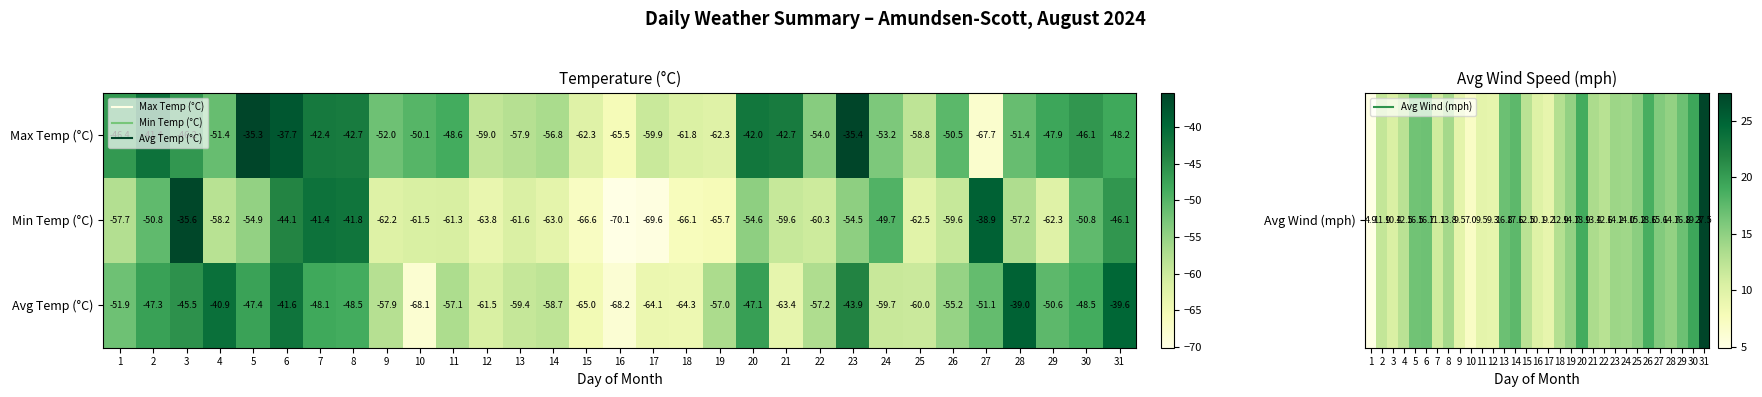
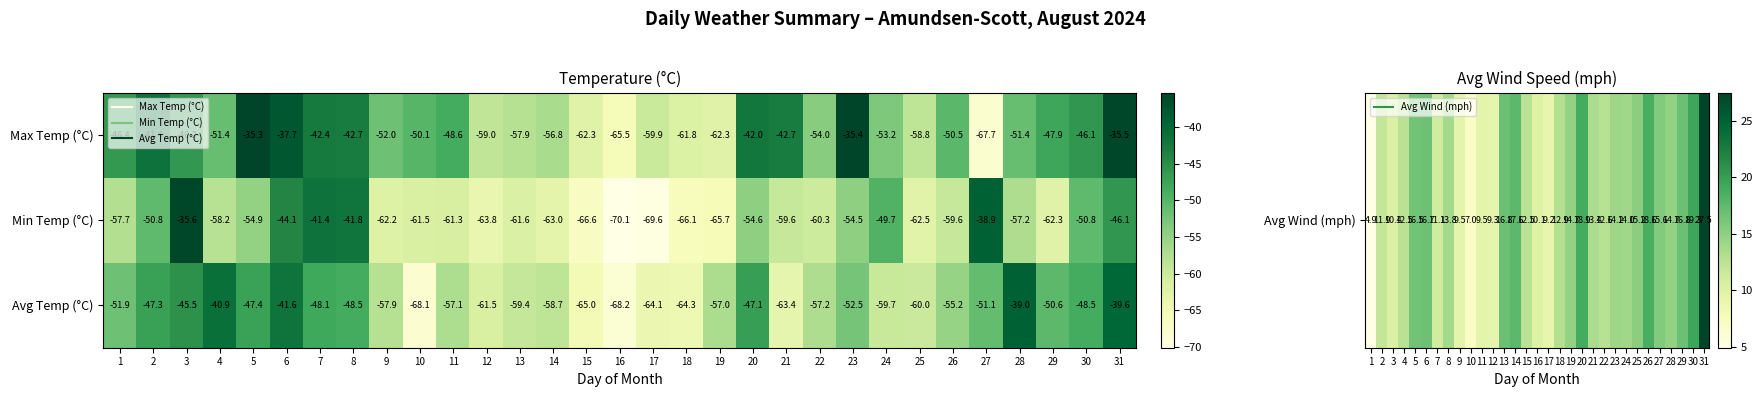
  {
    "Max Temp (°C)": {
      "4": -51.4,
      "5": -35.3,
      "6": -37.7,
      "7": -42.4,
      "8": -42.7,
      "9": -52.0,
      "10": -50.1,
      "11": -48.6,
      "12": -59.0,
      "13": -57.9,
      "14": -56.8,
      "15": -62.3,
      "16": -65.5,
      "17": -59.9,
      "18": -61.8,
      "19": -62.3,
      "20": -42.0,
      "21": -42.7,
      "22": -54.0,
      "23": -35.4,
      "24": -53.2,
      "25": -58.8,
      "26": -50.5,
      "27": -67.7,
      "28": -51.4,
      "29": -47.9,
      "30": -46.1,
-     "31": -48.2
+     "31": -35.5
    },
    "Min Temp (°C)": {
      "1": -57.7,
      "2": -50.8,
      "3": -35.6,
      "4": -58.2,
      "5": -54.9,
      "6": -44.1,
      "7": -41.4,
      "8": -41.8,
      "9": -62.2,
      "10": -61.5,
      "11": -61.3,
      "12": -63.8,
      "13": -61.6,
      "14": -63.0,
      "15": -66.6,
      "16": -70.1,
      "17": -69.6,
      "18": -66.1,
      "19": -65.7,
      "20": -54.6,
      "21": -59.6,
      "22": -60.3,
      "23": -54.5,
      "24": -49.7,
      "25": -62.5,
      "26": -59.6,
      "27": -38.9,
      "28": -57.2,
      "29": -62.3,
      "30": -50.8,
      "31": -46.1
    },
    "Avg Temp (°C)": {
      "1": -51.9,
      "2": -47.3,
      "3": -45.5,
      "4": -40.9,
      "5": -47.4,
      "6": -41.6,
      "7": -48.1,
      "8": -48.5,
      "9": -57.9,
      "10": -68.1,
      "11": -57.1,
      "12": -61.5,
      "13": -59.4,
      "14": -58.7,
      "15": -65.0,
      "16": -68.2,
      "17": -64.1,
      "18": -64.3,
      "19": -57.0,
      "20": -47.1,
      "21": -63.4,
      "22": -57.2,
-     "23": -43.9,
+     "23": -52.5,
      "24": -59.7,
      "25": -60.0,
      "26": -55.2,
      "27": -51.1,
      "28": -39.0,
      "29": -50.6,
      "30": -48.5,
      "31": -39.6
    }
  }
